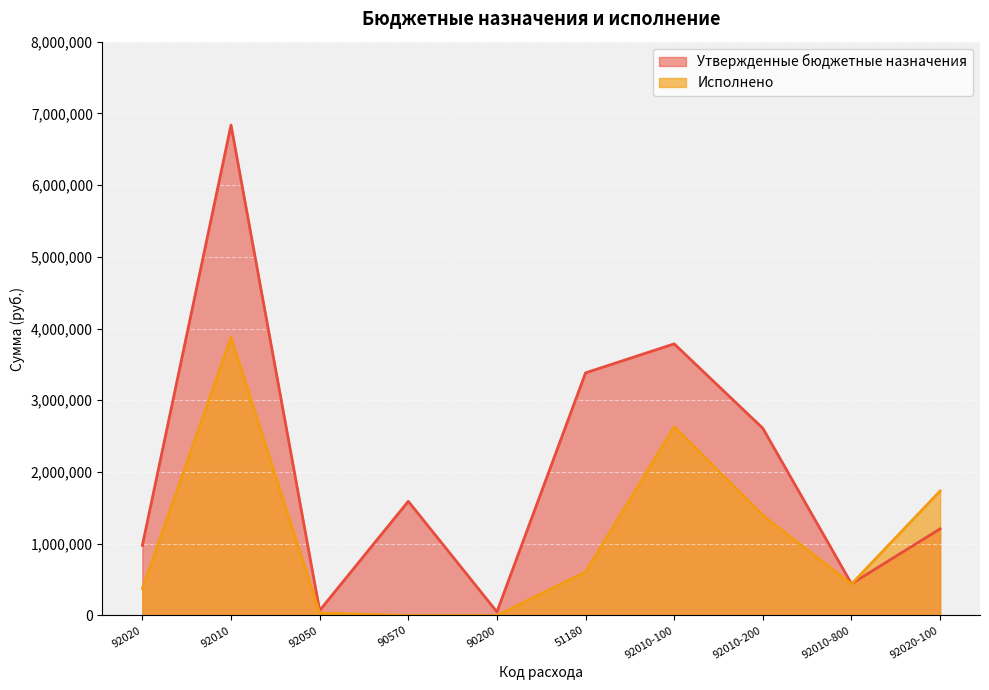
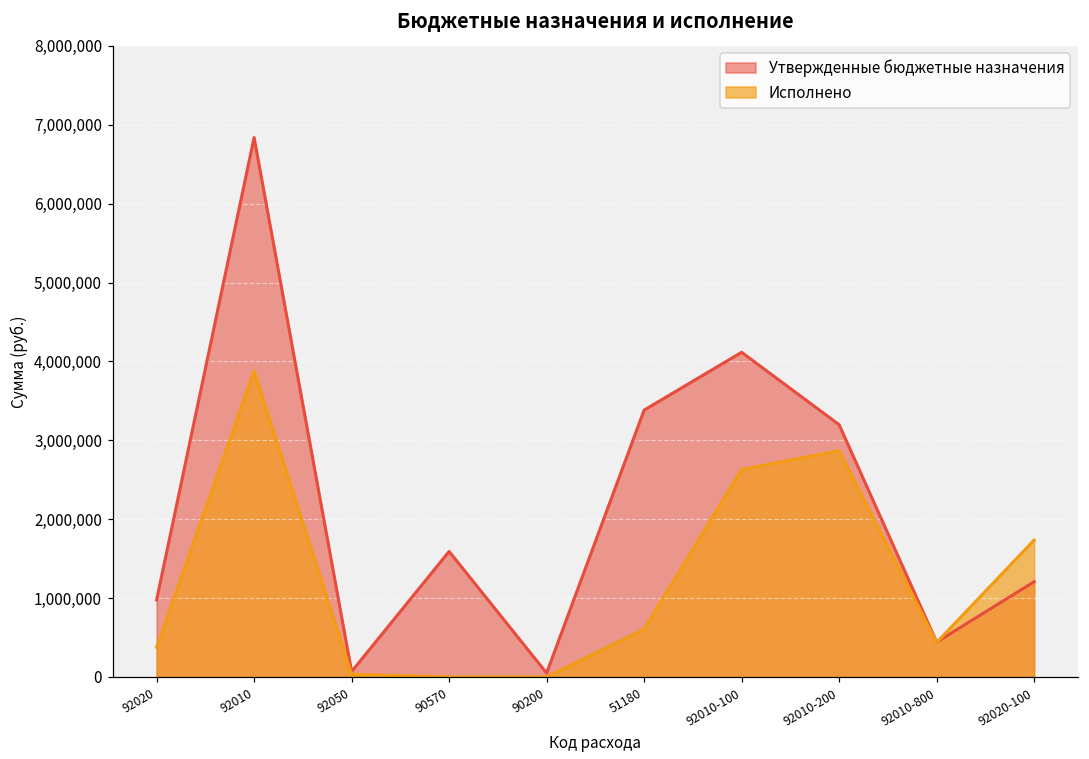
  {
    "Утвержденные бюджетные назначения": {
      "92020": "1,000,000",
      "92010": "6,800,000",
      "90570": "1,600,000",
      "90200": "100,000",
      "51180": "3,400,000",
-     "92010-100": "3,800,000",
-     "92010-200": "2,600,000",
+     "92010-100": "4,100,000",
+     "92010-200": "3,200,000",
      "92020-100": "1,200,000"
    },
    "Исполнено": {
      "92020": "400,000",
      "92010": "3,900,000",
      "90570": "0",
      "90200": "0",
      "51180": "600,000",
      "92010-100": "2,600,000",
-     "92010-200": "1,400,000",
+     "92010-200": "2,900,000",
      "92020-100": "1,700,000"
    }
  }
